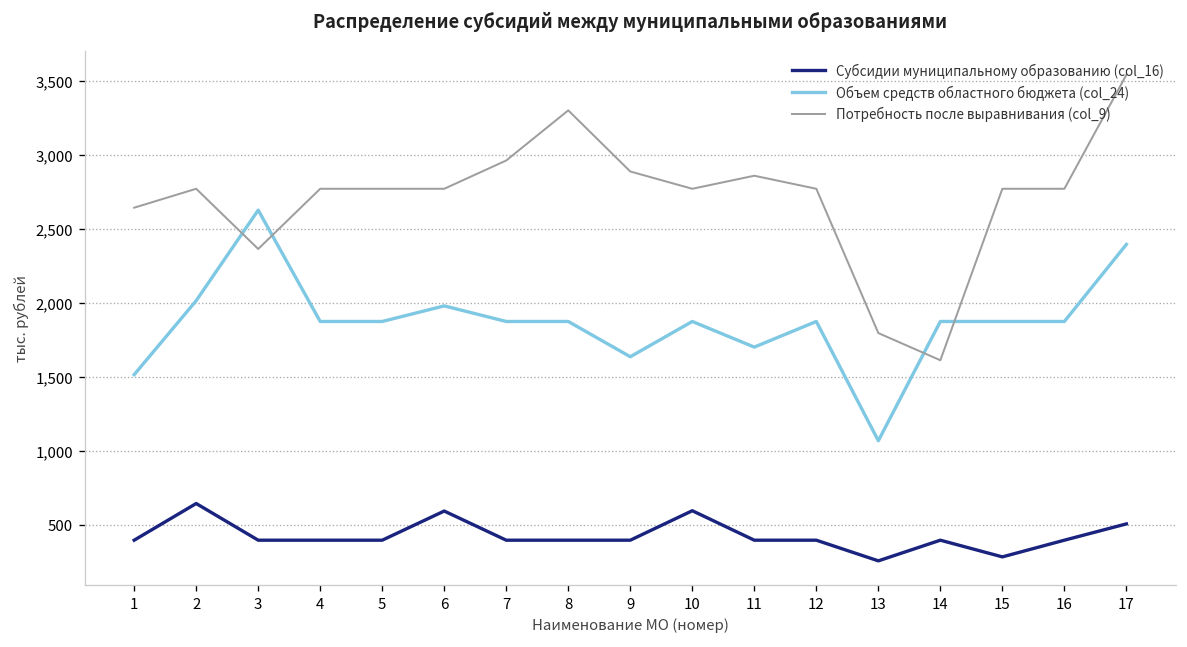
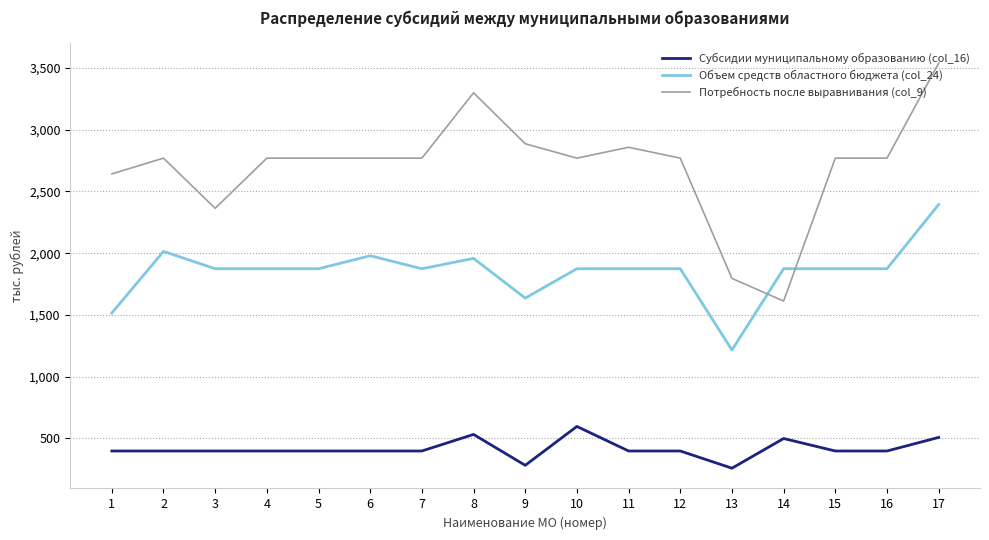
  {
    "Субсидии муниципальному образованию (col_16)": {
      "1": "400",
-     "2": "640",
+     "2": "400",
      "3": "400",
      "4": "400",
      "5": "400",
-     "6": "590",
+     "6": "400",
      "7": "400",
-     "8": "400",
-     "9": "400",
+     "8": "530",
+     "9": "280",
      "10": "600",
      "11": "400",
      "12": "400",
      "13": "260",
-     "14": "400",
-     "15": "280",
+     "14": "500",
+     "15": "400",
      "16": "400",
      "17": "510"
    },
    "Объем средств областного бюджета (col_24)": {
      "1": "1,510",
      "2": "2,010",
-     "3": "2,630",
+     "3": "1,870",
      "4": "1,870",
      "5": "1,870",
      "6": "1,980",
      "7": "1,870",
-     "8": "1,870",
+     "8": "1,960",
      "9": "1,640",
      "10": "1,870",
-     "11": "1,700",
+     "11": "1,870",
      "12": "1,870",
-     "13": "1,070",
+     "13": "1,210",
      "14": "1,870",
      "15": "1,870",
      "16": "1,870",
      "17": "2,390"
    },
    "Потребность после выравнивания (col_9)": {
      "1": "2,640",
      "2": "2,770",
      "3": "2,360",
      "4": "2,770",
      "5": "2,770",
      "6": "2,770",
-     "7": "2,960",
+     "7": "2,770",
      "8": "3,300",
      "9": "2,890",
      "10": "2,770",
      "11": "2,860",
      "12": "2,770",
      "13": "1,800",
      "14": "1,610",
      "15": "2,770",
      "16": "2,770",
      "17": "3,540"
    }
  }
